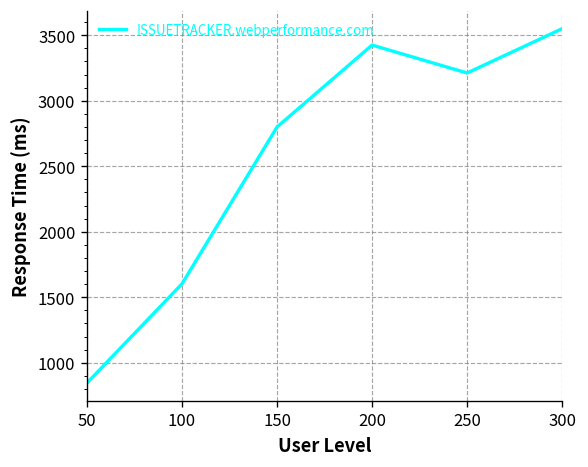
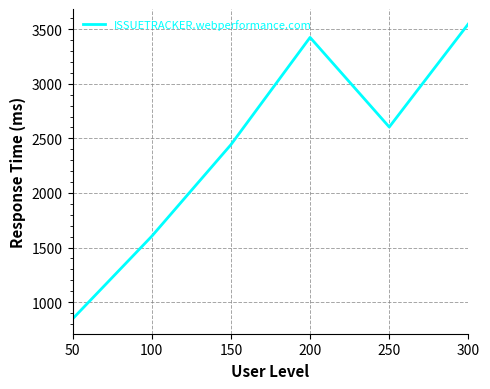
  {
    "50": 850,
    "100": 1600,
-   "150": 2800,
+   "150": 2440,
    "200": 3430,
-   "250": 3210,
+   "250": 2600,
    "300": 3550
  }
